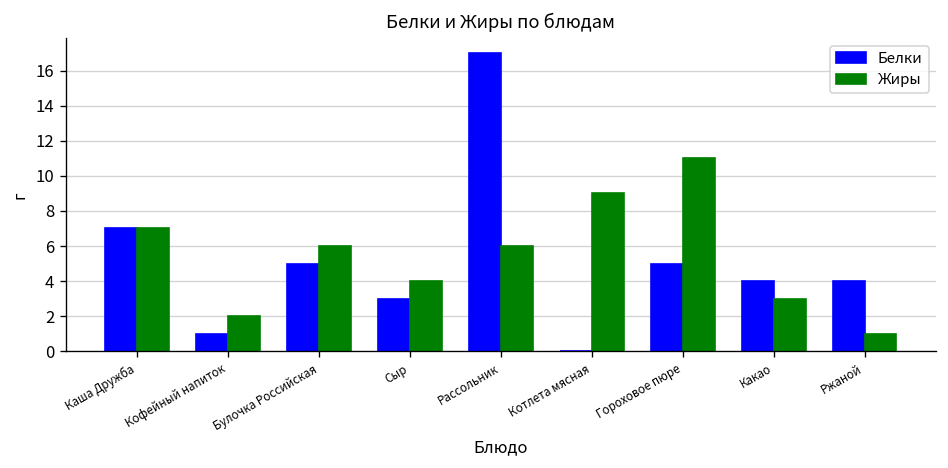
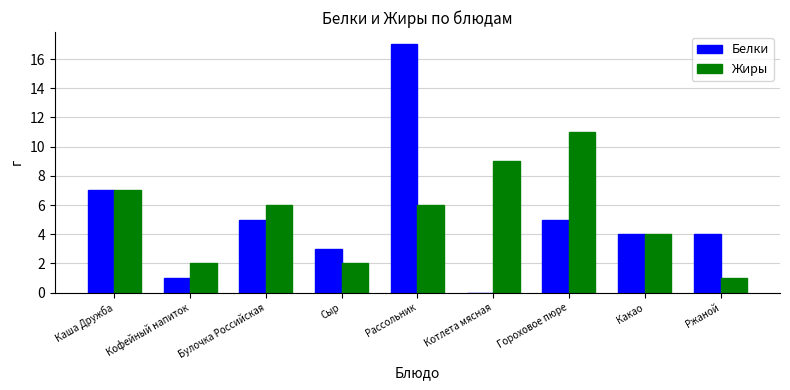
  {
    "Белки": {
      "Каша Дружба": 7,
      "Кофейный напиток": 1,
      "Булочка Российская": 5,
      "Сыр": 3,
      "Рассольник": 17,
      "Котлета мясная": 0,
      "Гороховое пюре": 5,
      "Какао": 4,
      "Ржаной": 4
    },
    "Жиры": {
      "Каша Дружба": 7,
      "Кофейный напиток": 2,
      "Булочка Российская": 6,
-     "Сыр": 4,
+     "Сыр": 2,
      "Рассольник": 6,
      "Котлета мясная": 9,
      "Гороховое пюре": 11,
-     "Какао": 3,
+     "Какао": 4,
      "Ржаной": 1
    }
  }
